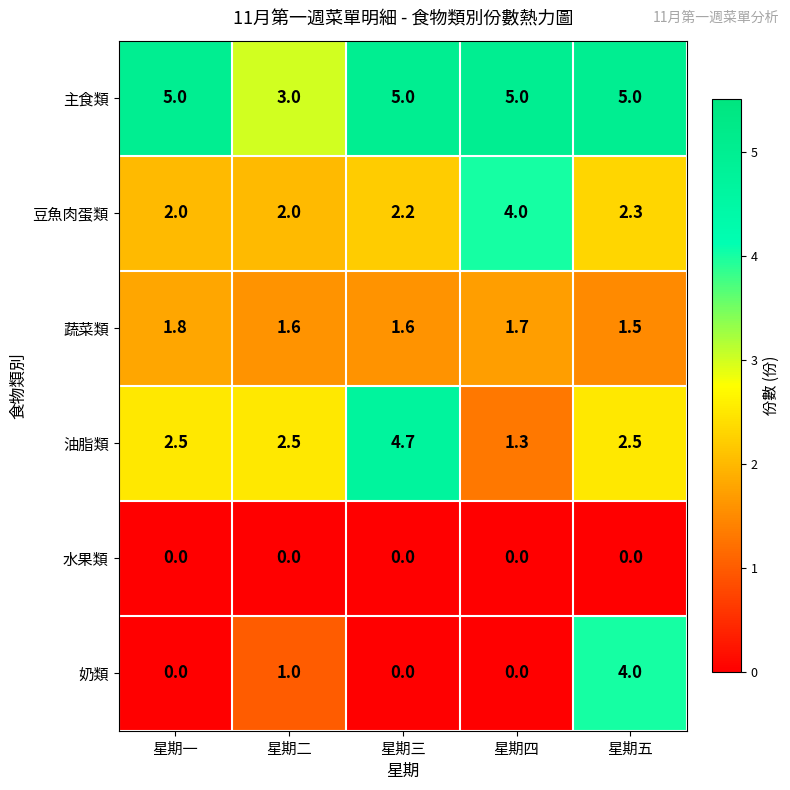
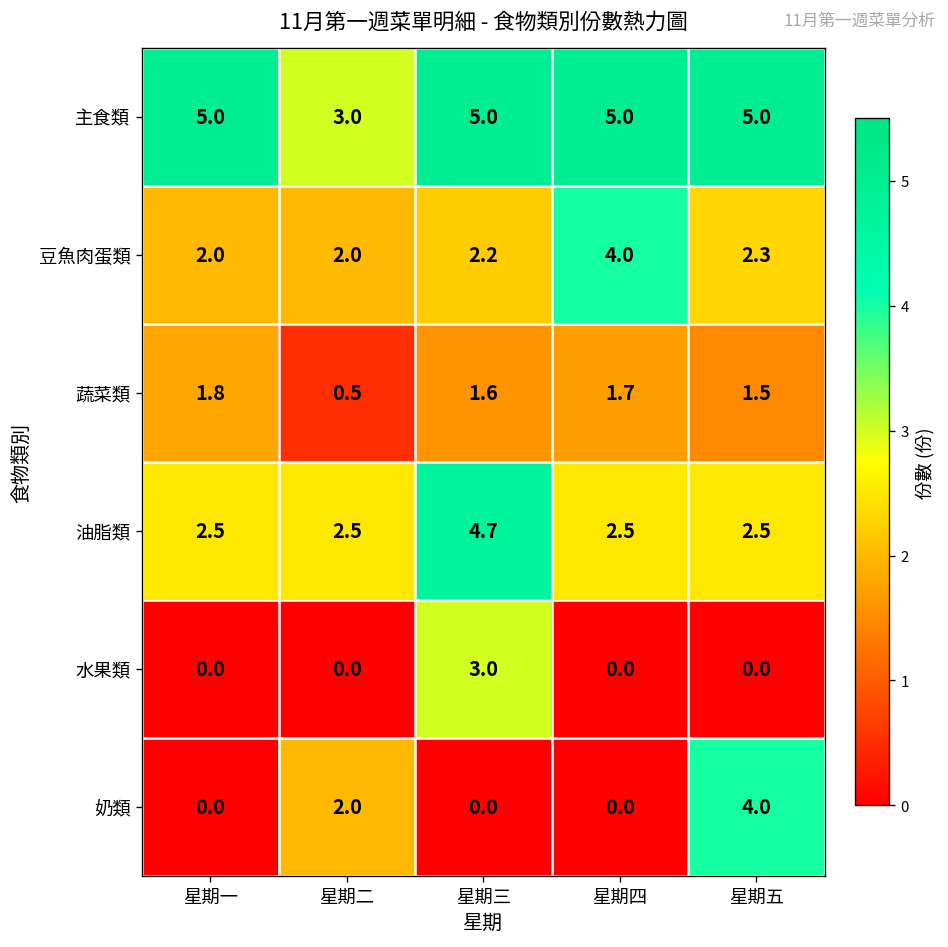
  {
    "主食類": {
      "星期一": 5.0,
      "星期二": 3.0,
      "星期三": 5.0,
      "星期四": 5.0,
      "星期五": 5.0
    },
    "豆魚肉蛋類": {
      "星期一": 2.0,
      "星期二": 2.0,
      "星期三": 2.2,
      "星期四": 4.0,
      "星期五": 2.3
    },
    "蔬菜類": {
      "星期一": 1.8,
-     "星期二": 1.6,
+     "星期二": 0.5,
      "星期三": 1.6,
      "星期四": 1.7,
      "星期五": 1.5
    },
    "油脂類": {
      "星期一": 2.5,
      "星期二": 2.5,
      "星期三": 4.7,
-     "星期四": 1.3,
+     "星期四": 2.5,
      "星期五": 2.5
    },
    "水果類": {
      "星期一": 0.0,
      "星期二": 0.0,
-     "星期三": 0.0,
+     "星期三": 3.0,
      "星期四": 0.0,
      "星期五": 0.0
    },
    "奶類": {
      "星期一": 0.0,
-     "星期二": 1.0,
+     "星期二": 2.0,
      "星期三": 0.0,
      "星期四": 0.0,
      "星期五": 4.0
    }
  }
